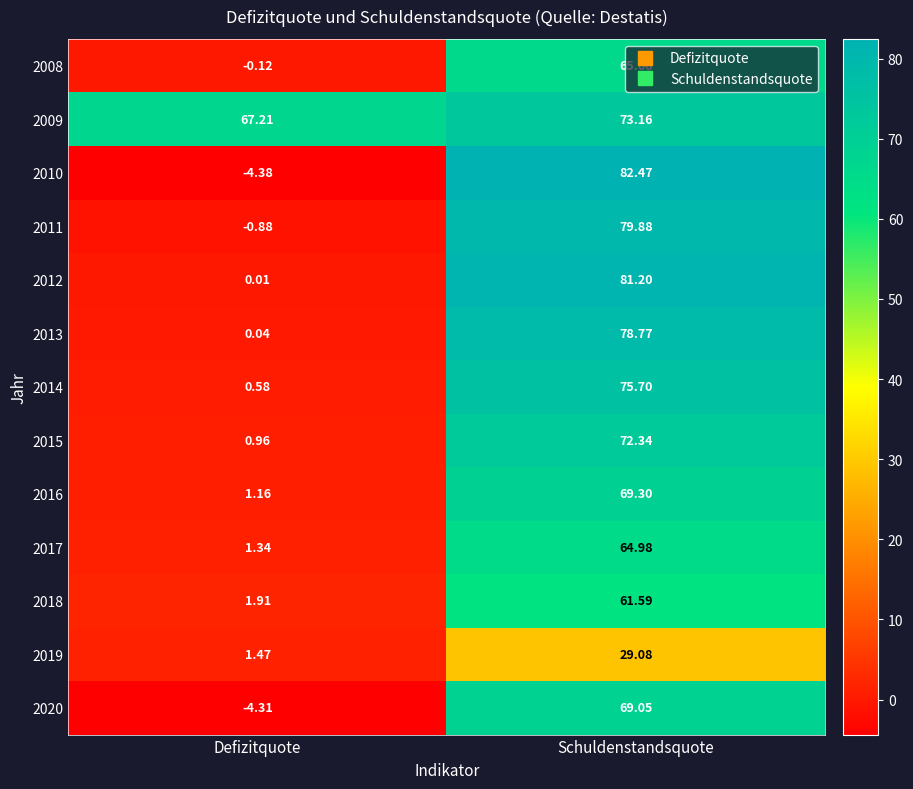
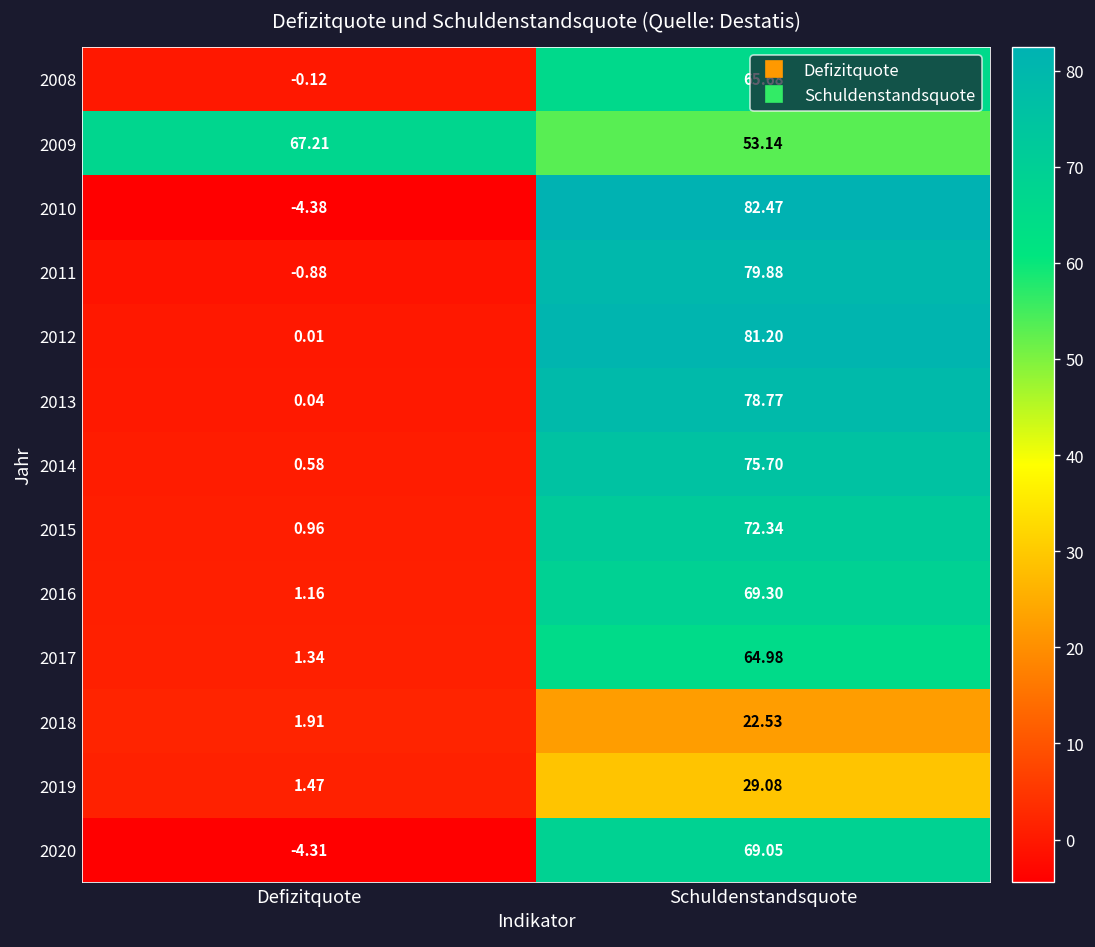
  {
    "2008": {
      "Defizitquote": -0.12
    },
    "2009": {
      "Defizitquote": 67.21,
-     "Schuldenstandsquote": 73.16
+     "Schuldenstandsquote": 53.14
    },
    "2010": {
      "Defizitquote": -4.38,
      "Schuldenstandsquote": 82.47
    },
    "2011": {
      "Defizitquote": -0.88,
      "Schuldenstandsquote": 79.88
    },
    "2012": {
      "Defizitquote": 0.01,
      "Schuldenstandsquote": 81.20
    },
    "2013": {
      "Defizitquote": 0.04,
      "Schuldenstandsquote": 78.77
    },
    "2014": {
      "Defizitquote": 0.58,
      "Schuldenstandsquote": 75.70
    },
    "2015": {
      "Defizitquote": 0.96,
      "Schuldenstandsquote": 72.34
    },
    "2016": {
      "Defizitquote": 1.16,
      "Schuldenstandsquote": 69.30
    },
    "2017": {
      "Defizitquote": 1.34,
      "Schuldenstandsquote": 64.98
    },
    "2018": {
      "Defizitquote": 1.91,
-     "Schuldenstandsquote": 61.59
+     "Schuldenstandsquote": 22.53
    },
    "2019": {
      "Defizitquote": 1.47,
      "Schuldenstandsquote": 29.08
    },
    "2020": {
      "Defizitquote": -4.31,
      "Schuldenstandsquote": 69.05
    }
  }
